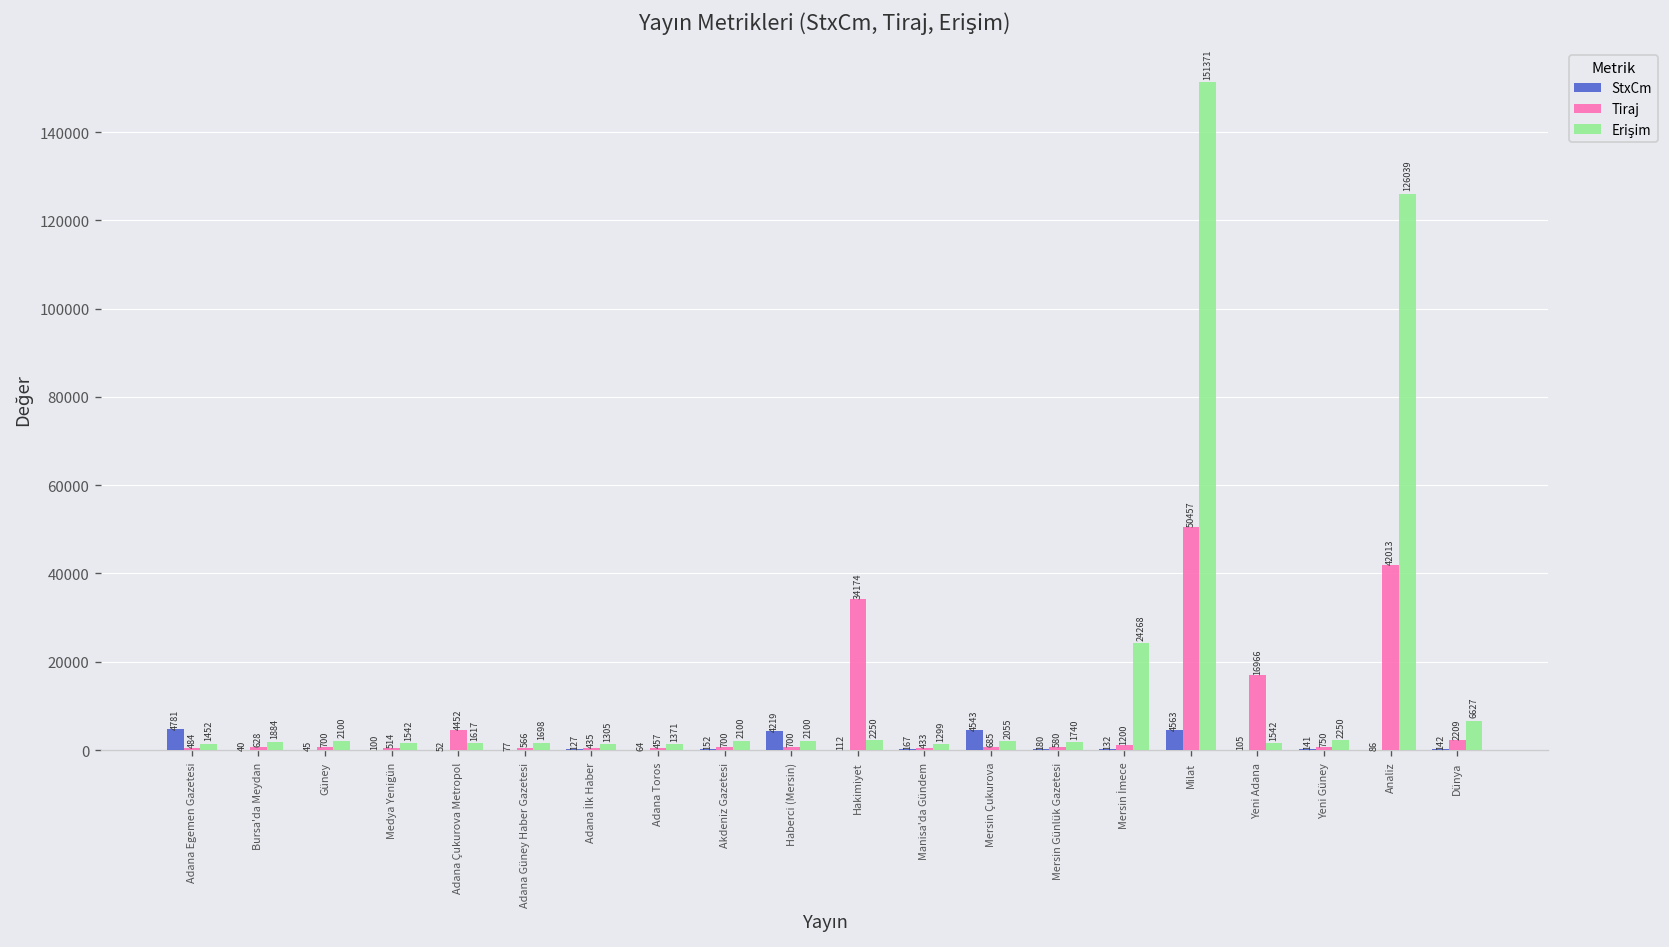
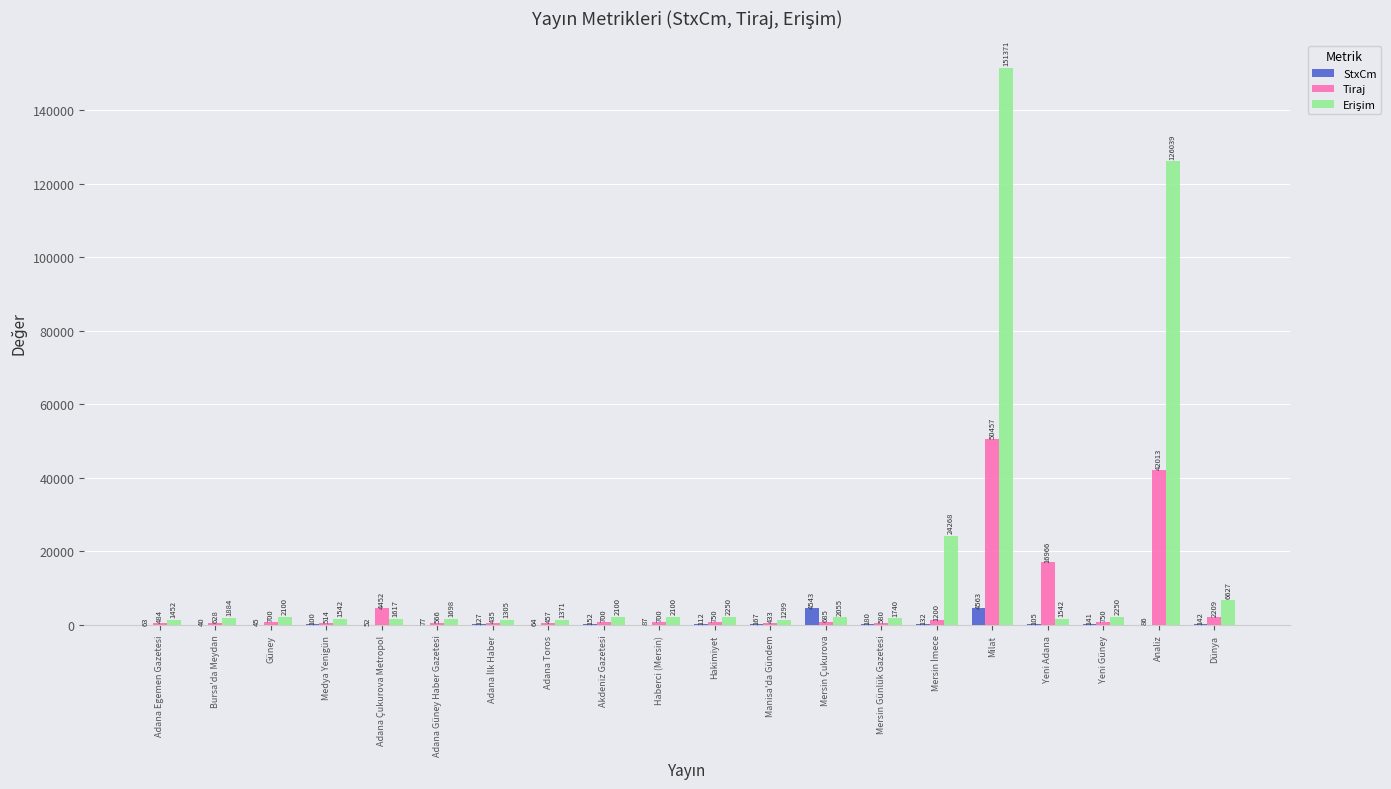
  {
    "StxCm": {
-     "Adana Egemen Gazetesi": 4781,
+     "Adana Egemen Gazetesi": 63,
      "Bursa'da Meydan": 40,
      "Güney": 45,
      "Medya Yenigün": 100,
      "Adana Çukurova Metropol": 52,
      "Adana Güney Haber Gazetesi": 77,
      "Adana İlk Haber": 127,
      "Adana Toros": 64,
      "Akdeniz Gazetesi": 152,
-     "Haberci (Mersin)": 4219,
+     "Haberci (Mersin)": 87,
      "Hakimiyet": 112,
      "Manisa'da Gündem": 167,
      "Mersin Çukurova": 4543,
      "Mersin Günlük Gazetesi": 180,
      "Mersin İmece": 132,
      "Milat": 4563,
      "Yeni Adana": 105,
      "Yeni Güney": 141,
      "Analiz": 86,
      "Dünya": 142
    },
    "Tiraj": {
      "Adana Egemen Gazetesi": 484,
      "Bursa'da Meydan": 628,
      "Güney": 700,
      "Medya Yenigün": 514,
      "Adana Çukurova Metropol": 4452,
      "Adana Güney Haber Gazetesi": 566,
      "Adana İlk Haber": 435,
      "Adana Toros": 457,
      "Akdeniz Gazetesi": 700,
      "Haberci (Mersin)": 700,
-     "Hakimiyet": 34174,
+     "Hakimiyet": 750,
      "Manisa'da Gündem": 433,
      "Mersin Çukurova": 685,
      "Mersin Günlük Gazetesi": 580,
      "Mersin İmece": 1200,
      "Milat": 50457,
      "Yeni Adana": 16966,
      "Yeni Güney": 750,
      "Analiz": 42013,
      "Dünya": 2209
    },
    "Erişim": {
      "Adana Egemen Gazetesi": 1452,
      "Bursa'da Meydan": 1884,
      "Güney": 2100,
      "Medya Yenigün": 1542,
      "Adana Çukurova Metropol": 1617,
      "Adana Güney Haber Gazetesi": 1698,
      "Adana İlk Haber": 1305,
      "Adana Toros": 1371,
      "Akdeniz Gazetesi": 2100,
      "Haberci (Mersin)": 2100,
      "Hakimiyet": 2250,
      "Manisa'da Gündem": 1299,
      "Mersin Çukurova": 2055,
      "Mersin Günlük Gazetesi": 1740,
      "Mersin İmece": 24268,
      "Milat": 151371,
      "Yeni Adana": 1542,
      "Yeni Güney": 2250,
      "Analiz": 126039,
      "Dünya": 6627
    }
  }
